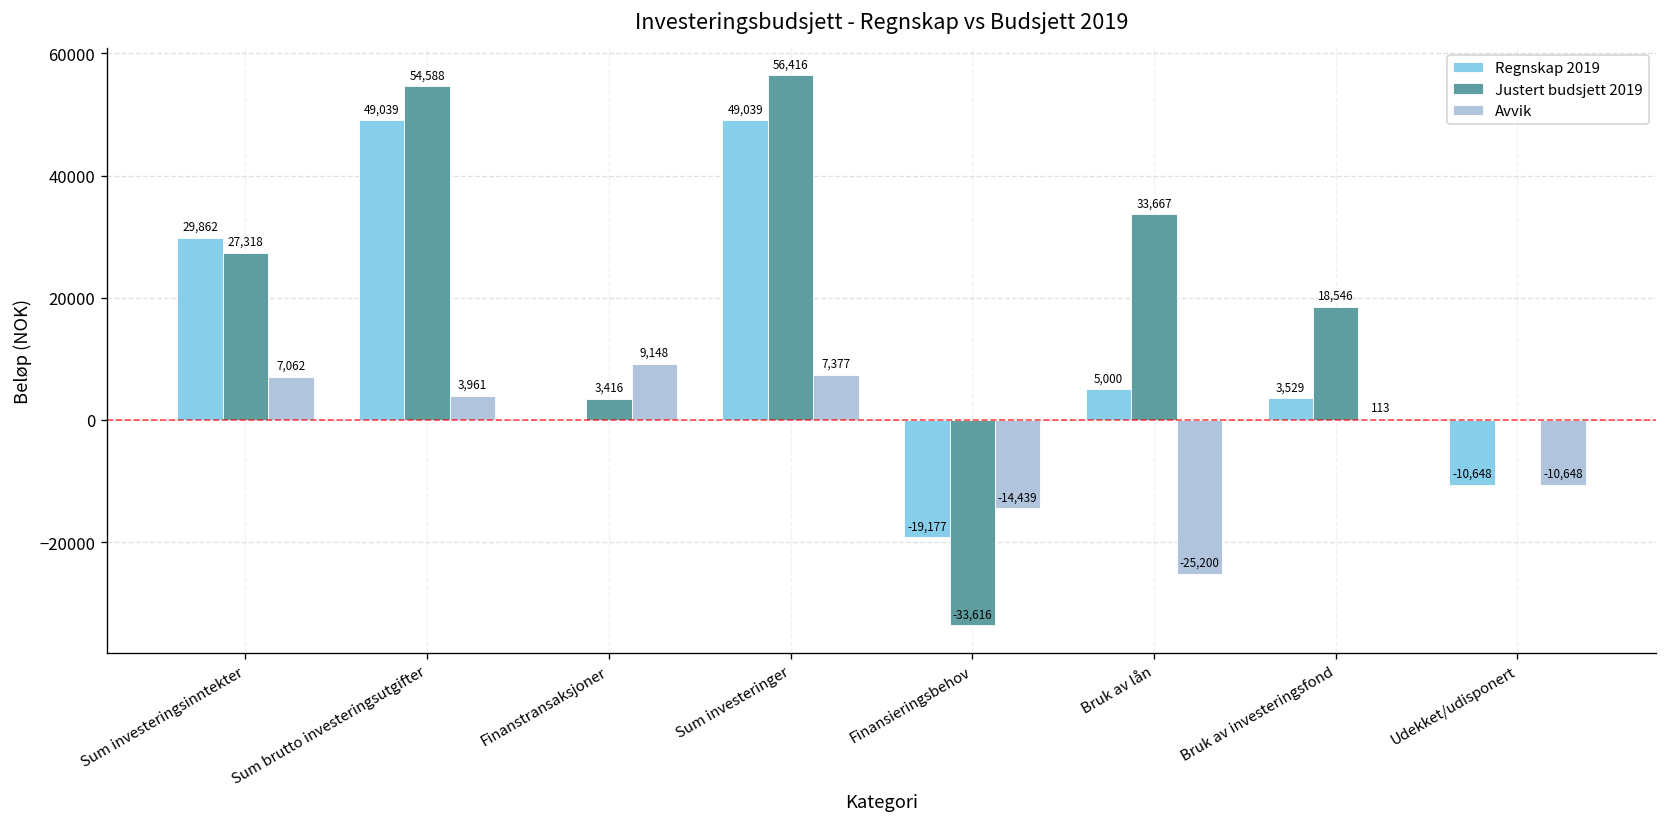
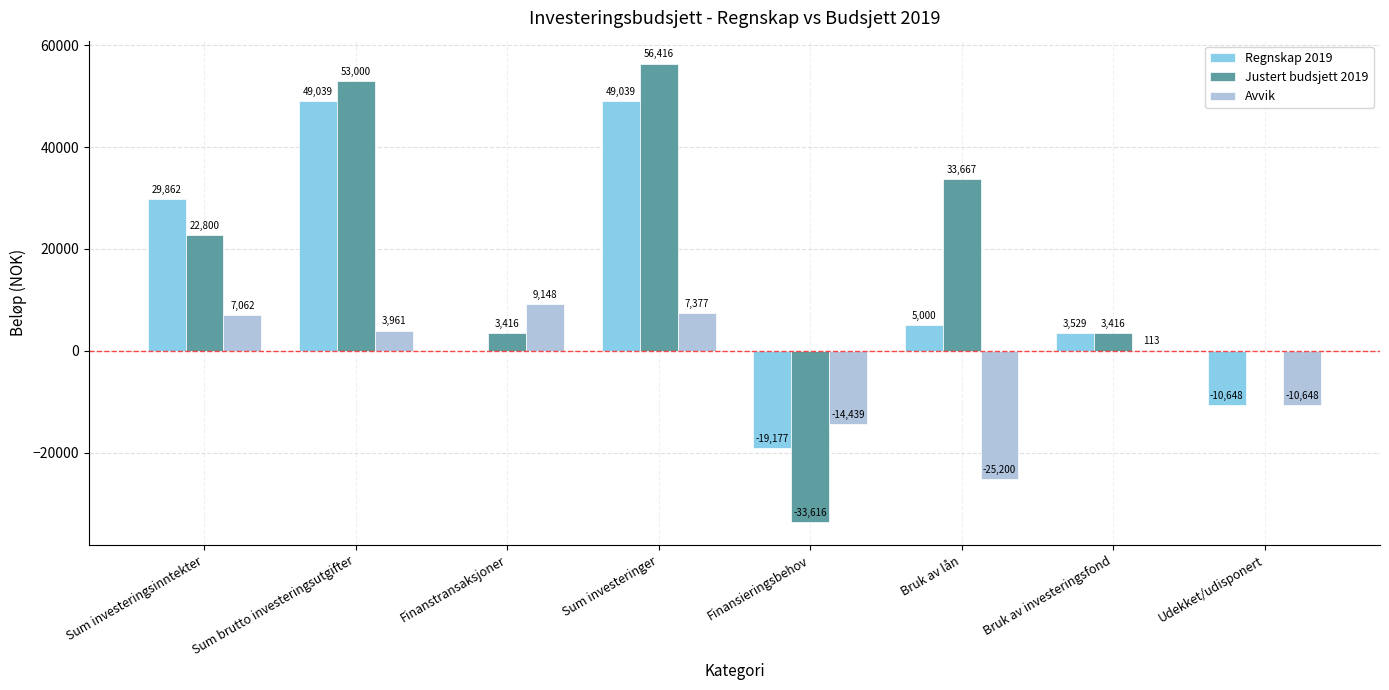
  {
    "Justert budsjett 2019": {
-     "Sum investeringsinntekter": "27,318",
-     "Sum brutto investeringsutgifter": "54,588",
+     "Sum investeringsinntekter": "22,800",
+     "Sum brutto investeringsutgifter": "53,000",
      "Finanstransaksjoner": "3,416",
      "Sum investeringer": "56,416",
      "Finansieringsbehov": "-33,616",
      "Bruk av lån": "33,667",
-     "Bruk av investeringsfond": "18,546"
+     "Bruk av investeringsfond": "3,416"
    }
  }
